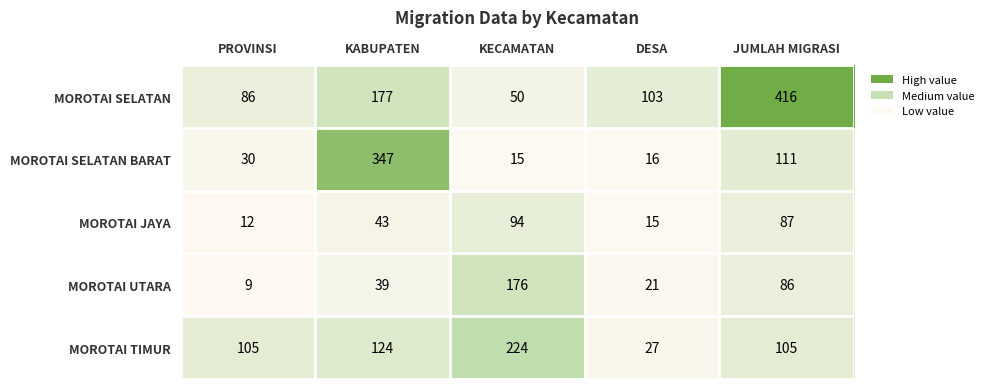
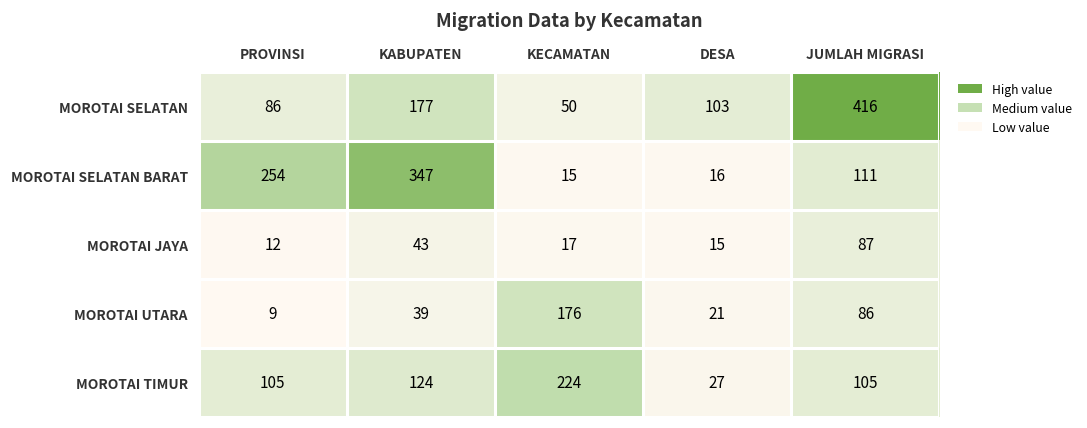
  {
    "MOROTAI SELATAN": {
      "PROVINSI": 86,
      "KABUPATEN": 177,
      "KECAMATAN": 50,
      "DESA": 103,
      "JUMLAH MIGRASI": 416
    },
    "MOROTAI SELATAN BARAT": {
-     "PROVINSI": 30,
+     "PROVINSI": 254,
      "KABUPATEN": 347,
      "KECAMATAN": 15,
      "DESA": 16,
      "JUMLAH MIGRASI": 111
    },
    "MOROTAI JAYA": {
      "PROVINSI": 12,
      "KABUPATEN": 43,
-     "KECAMATAN": 94,
+     "KECAMATAN": 17,
      "DESA": 15,
      "JUMLAH MIGRASI": 87
    },
    "MOROTAI UTARA": {
      "PROVINSI": 9,
      "KABUPATEN": 39,
      "KECAMATAN": 176,
      "DESA": 21,
      "JUMLAH MIGRASI": 86
    },
    "MOROTAI TIMUR": {
      "PROVINSI": 105,
      "KABUPATEN": 124,
      "KECAMATAN": 224,
      "DESA": 27,
      "JUMLAH MIGRASI": 105
    }
  }
